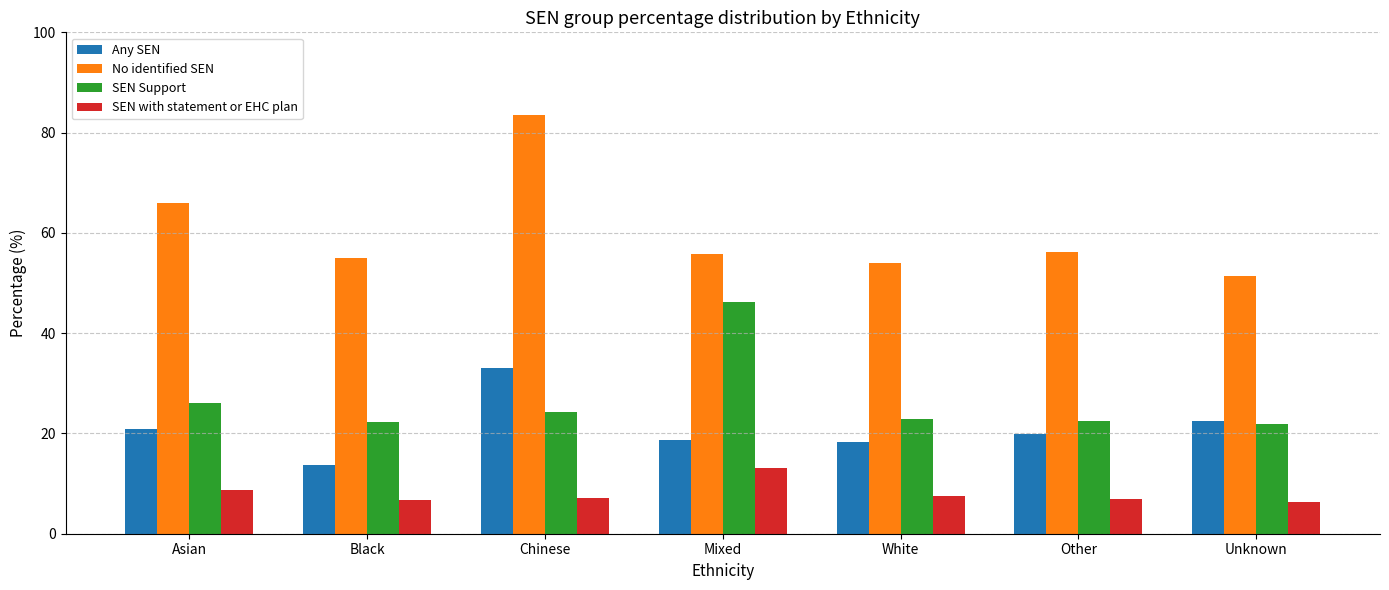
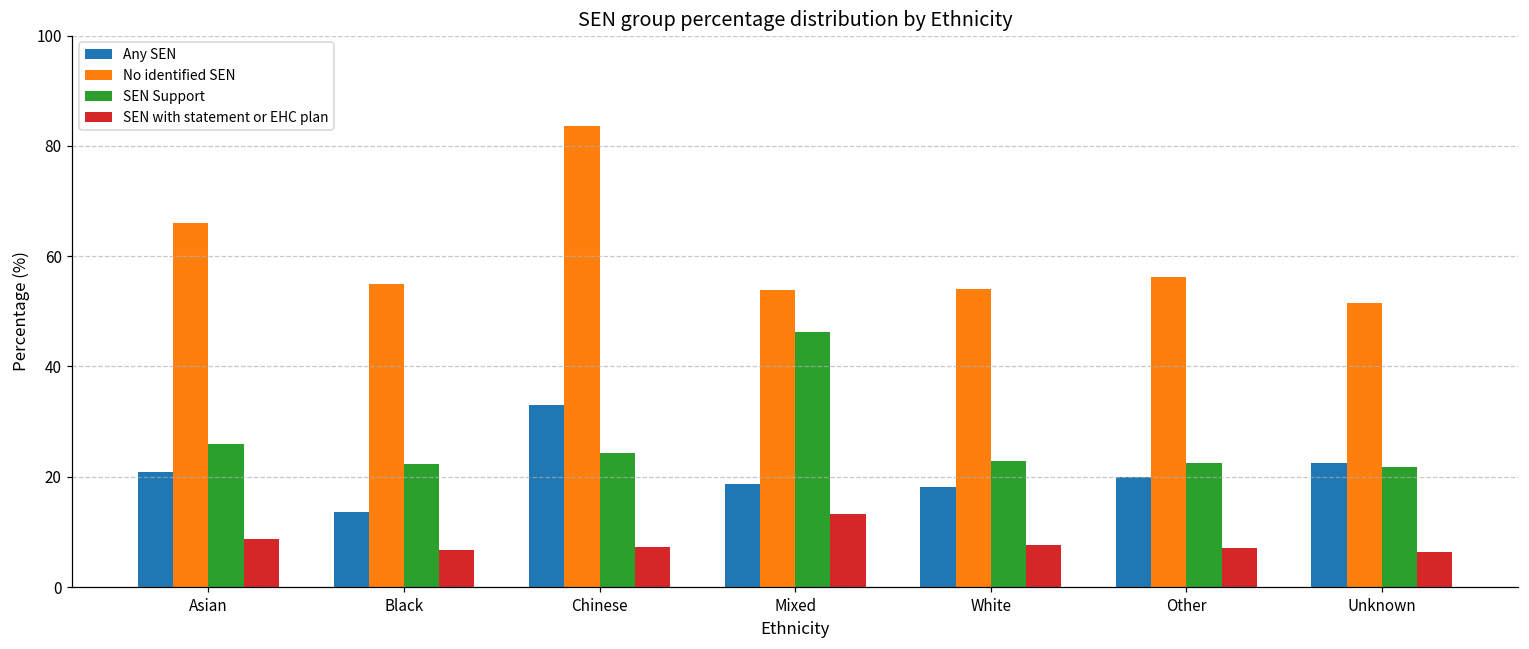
  {
    "Any SEN": {
      "Asian": 21,
      "Black": 14,
      "Chinese": 33,
      "Mixed": 19,
      "White": 18,
      "Other": 20,
      "Unknown": 23
    },
    "No identified SEN": {
      "Asian": 66,
      "Black": 55,
      "Chinese": 84,
-     "Mixed": 56,
+     "Mixed": 54,
      "White": 54,
      "Other": 56,
      "Unknown": 52
    },
    "SEN Support": {
      "Asian": 26,
      "Black": 22,
      "Chinese": 24,
      "Mixed": 46,
      "White": 23,
      "Other": 23,
      "Unknown": 22
    },
    "SEN with statement or EHC plan": {
      "Asian": 9,
      "Black": 7,
      "Chinese": 7,
      "Mixed": 13,
      "White": 8,
      "Other": 7,
      "Unknown": 6
    }
  }
